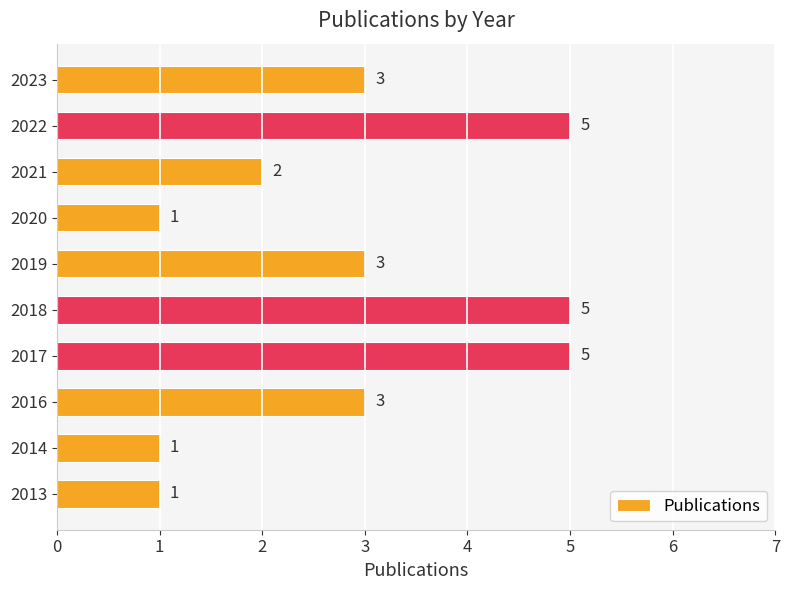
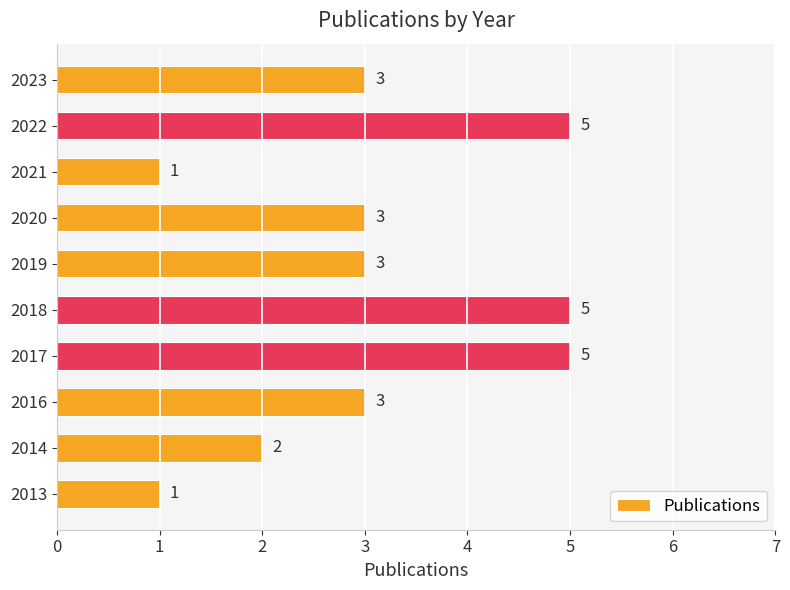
  {
    "2023": 3,
    "2022": 5,
-   "2021": 2,
-   "2020": 1,
+   "2021": 1,
+   "2020": 3,
    "2019": 3,
    "2018": 5,
    "2017": 5,
    "2016": 3,
-   "2014": 1,
+   "2014": 2,
    "2013": 1
  }
